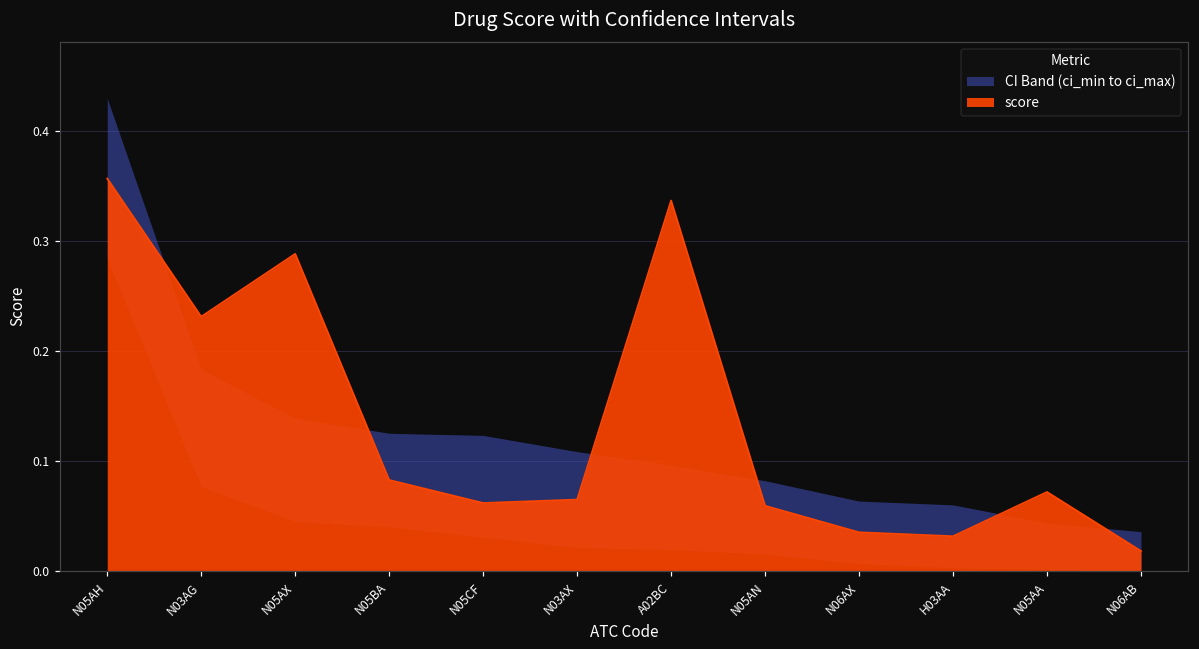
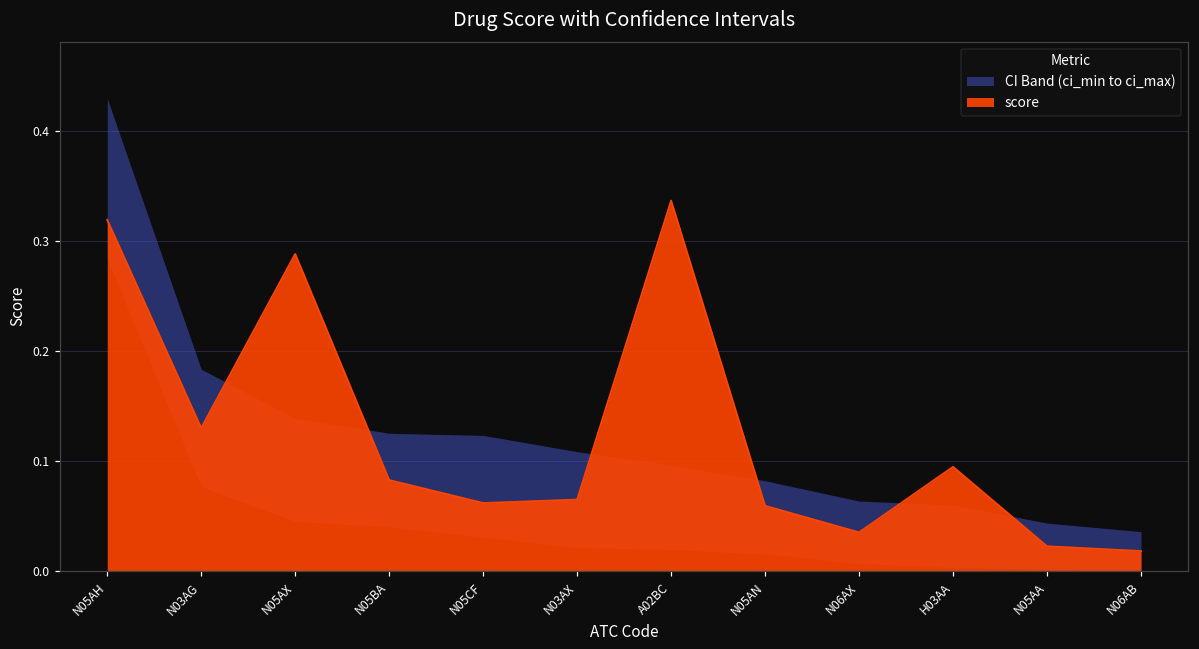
  {
    "score": {
-     "N05AH": 0.36,
-     "N03AG": 0.23,
+     "N05AH": 0.32,
+     "N03AG": 0.13,
      "N05AX": 0.29,
      "N05BA": 0.08,
      "N05CF": 0.06,
      "N03AX": 0.06,
      "A02BC": 0.34,
      "N05AN": 0.06,
      "N06AX": 0.03,
-     "H03AA": 0.03,
-     "N05AA": 0.07,
+     "H03AA": 0.09,
+     "N05AA": 0.02,
      "N06AB": 0.02
    }
  }
